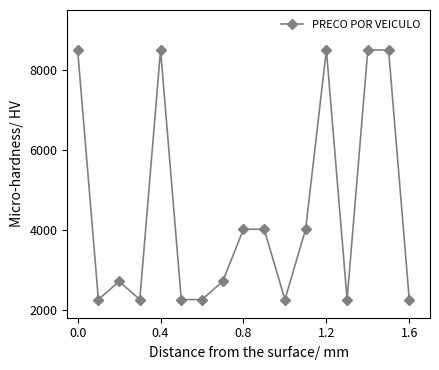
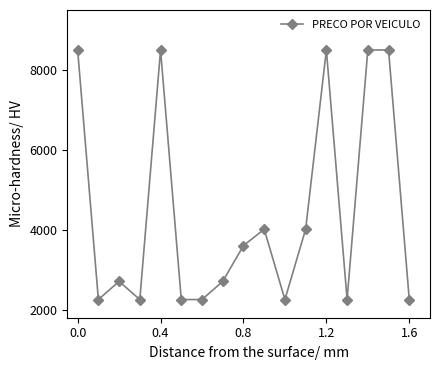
  {
    "0.0": 8500,
    "0.4": 8500,
-   "0.8": 4000,
+   "0.8": 3600,
    "1.2": 8500,
    "1.6": 2300
  }
